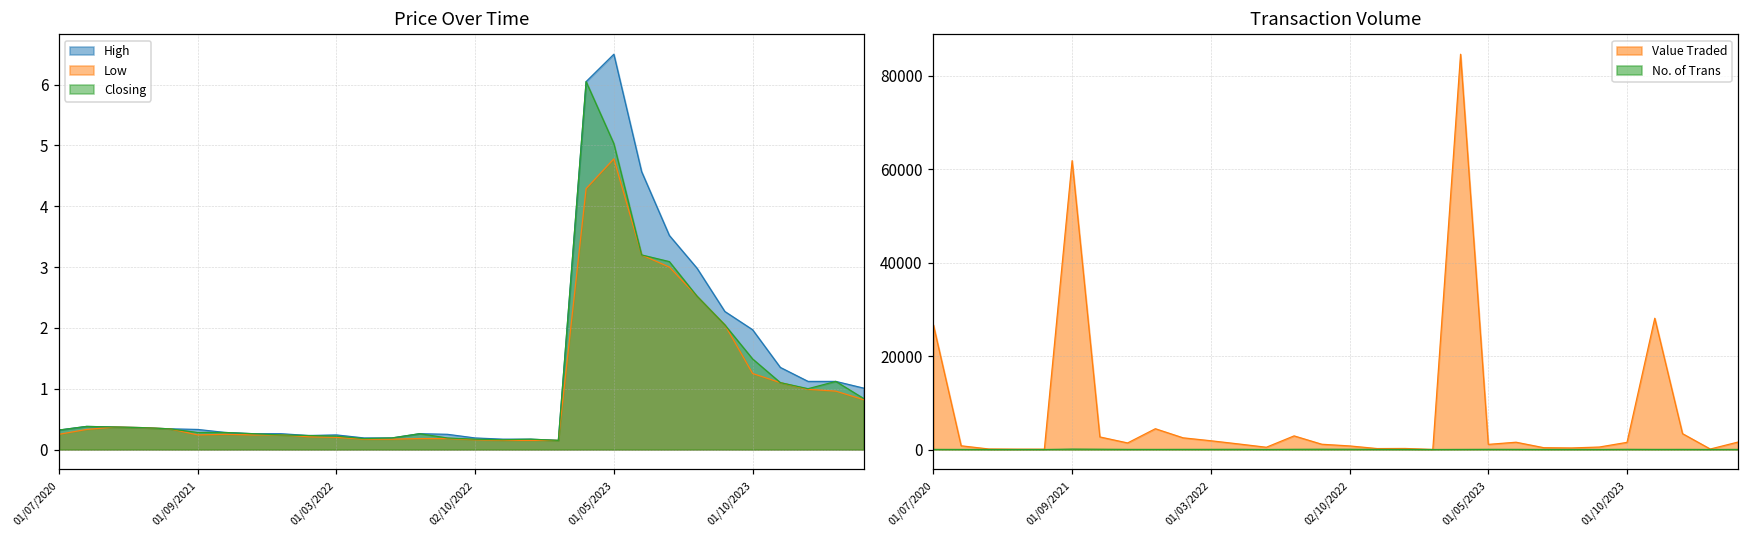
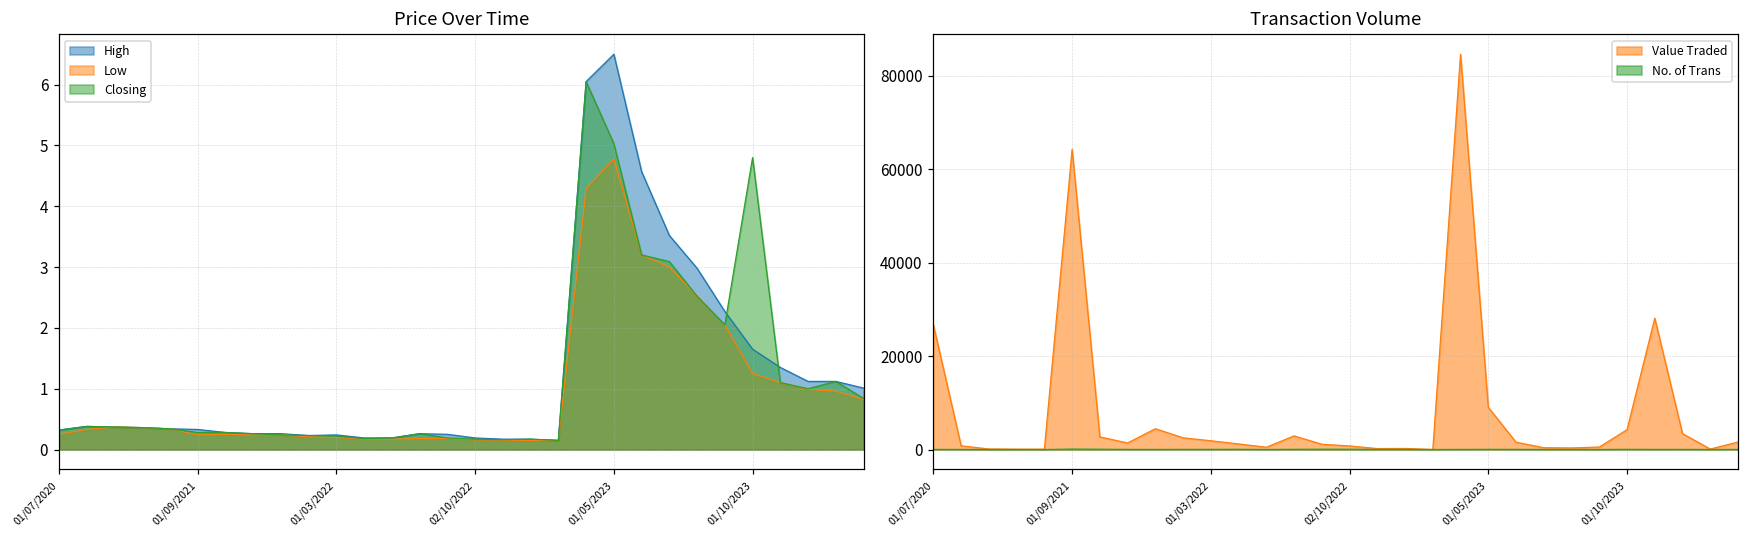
  {
    "Price Over Time": {
      "High": {
        "01/09/2021": 0.3,
        "01/05/2023": 6.5,
-       "01/10/2023": 2.0
+       "01/10/2023": 1.7
      },
      "Low": {
        "01/07/2020": 0.3,
        "01/05/2023": 4.8,
        "01/10/2023": 1.3
      },
      "Closing": {
        "01/05/2023": 5.0,
-       "01/10/2023": 1.5
+       "01/10/2023": 4.8
      }
    },
    "Transaction Volume": {
      "Value Traded": {
        "01/07/2020": 27000,
-       "01/09/2021": 62000,
+       "01/09/2021": 64000,
        "01/03/2022": 2000,
        "02/10/2022": 1000,
-       "01/05/2023": 1000,
-       "01/10/2023": 2000
+       "01/05/2023": 9000,
+       "01/10/2023": 4000
      },
      "No. of Trans": {
        "01/07/2020": 0,
        "01/09/2021": 0,
        "01/03/2022": 0,
        "02/10/2022": 0,
        "01/05/2023": 0,
        "01/10/2023": 0
      }
    }
  }
